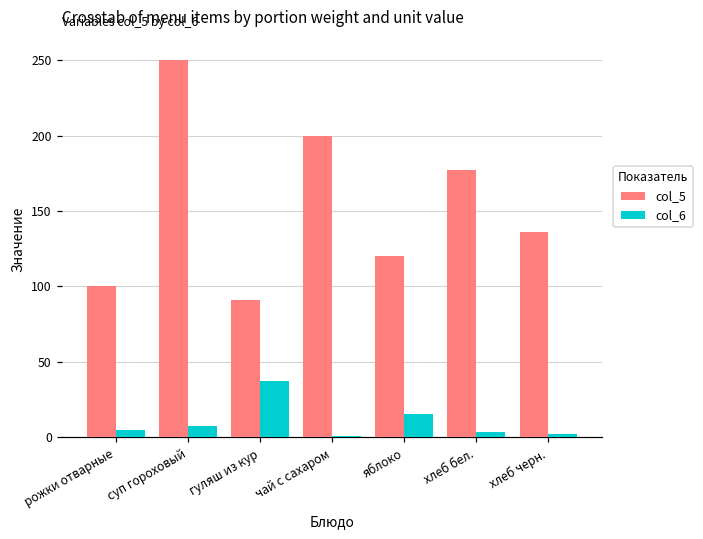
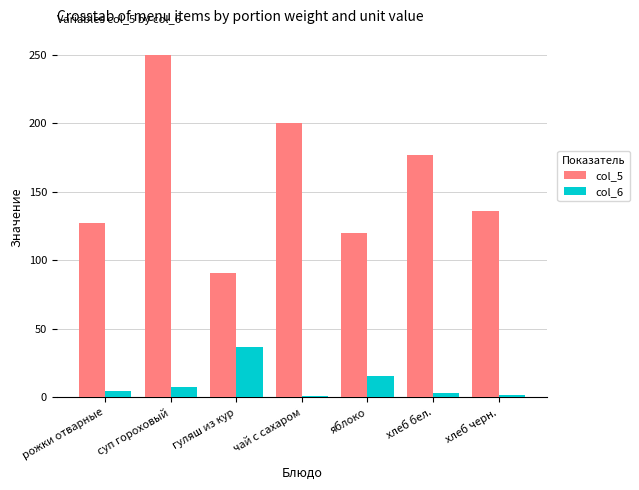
  {
    "col_5": {
-     "рожки отварные": 100,
+     "рожки отварные": 127,
      "суп гороховый": 250,
      "гуляш из кур": 91,
      "чай с сахаром": 200,
      "яблоко": 120,
      "хлеб бел.": 177,
      "хлеб черн.": 136
    },
    "col_6": {
      "рожки отварные": 5,
      "суп гороховый": 7,
      "гуляш из кур": 37,
      "яблоко": 16,
      "хлеб бел.": 3,
      "хлеб черн.": 2
    }
  }
